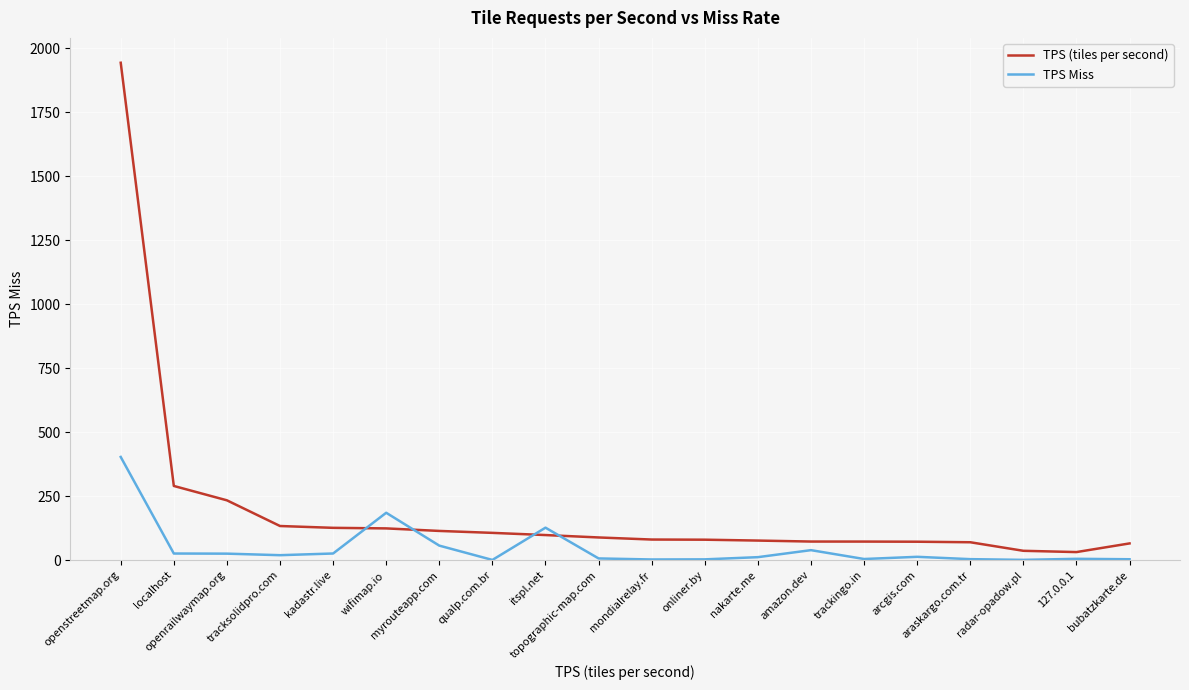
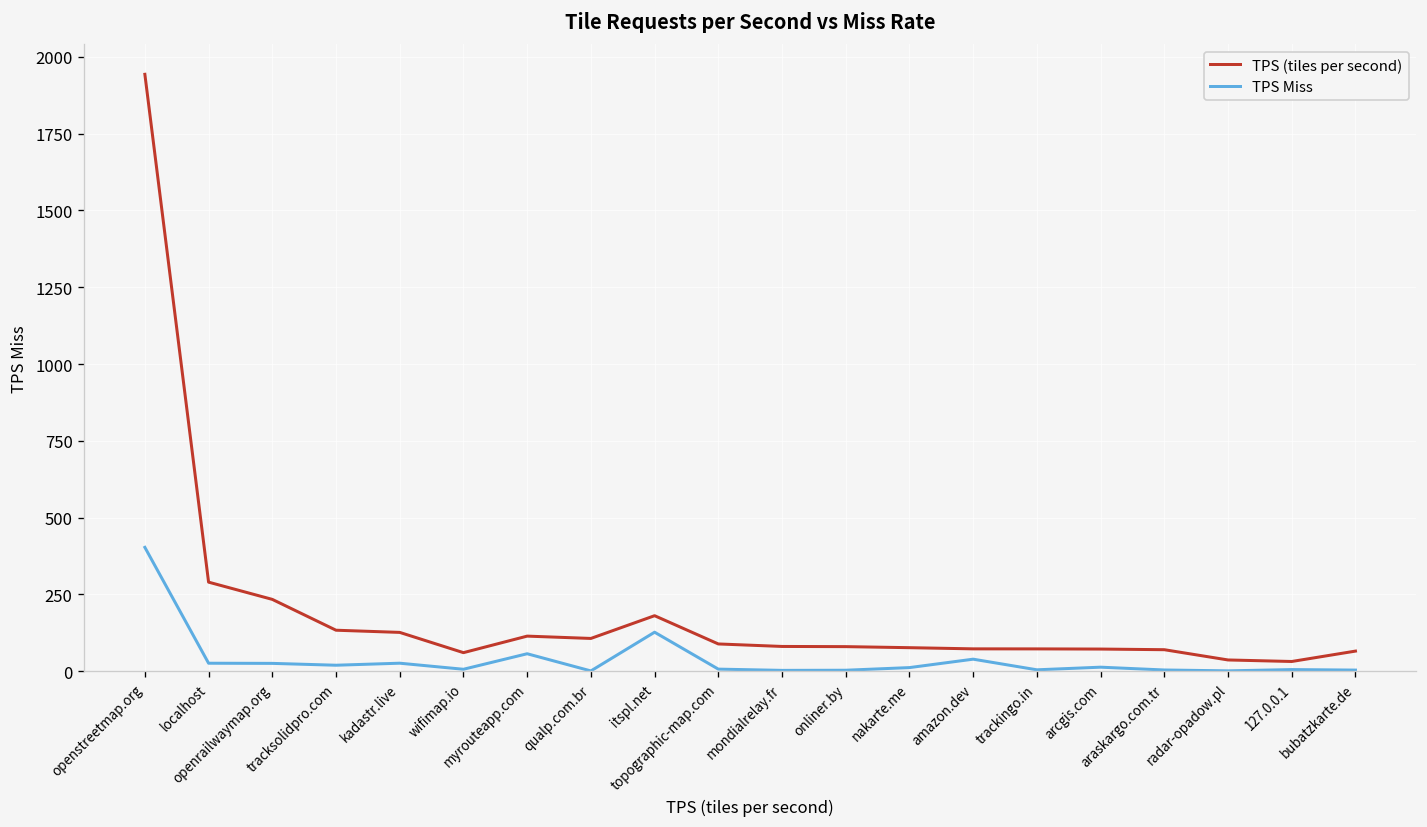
  {
    "TPS (tiles per second)": {
      "openstreetmap.org": 1940,
      "localhost": 290,
      "openrailwaymap.org": 230,
      "tracksolidpro.com": 130,
      "kadastr.live": 130,
-     "wifimap.io": 120,
+     "wifimap.io": 60,
      "myrouteapp.com": 110,
      "qualp.com.br": 110,
-     "itspl.net": 100,
+     "itspl.net": 180,
      "topographic-map.com": 90,
      "mondialrelay.fr": 80,
      "onliner.by": 80,
      "nakarte.me": 80,
      "amazon.dev": 70,
      "trackingo.in": 70,
      "arcgis.com": 70,
      "araskargo.com.tr": 70,
      "radar-opadow.pl": 40,
      "127.0.0.1": 30,
      "bubatzkarte.de": 70
    },
    "TPS Miss": {
      "openstreetmap.org": 400,
      "localhost": 30,
      "openrailwaymap.org": 30,
      "tracksolidpro.com": 20,
      "kadastr.live": 30,
-     "wifimap.io": 180,
+     "wifimap.io": 10,
      "myrouteapp.com": 60,
      "qualp.com.br": 0,
      "itspl.net": 130,
      "topographic-map.com": 10,
      "mondialrelay.fr": 0,
      "onliner.by": 0,
      "nakarte.me": 10,
      "amazon.dev": 40,
      "trackingo.in": 0,
      "arcgis.com": 10,
      "araskargo.com.tr": 0,
      "radar-opadow.pl": 0,
      "127.0.0.1": 0,
      "bubatzkarte.de": 0
    }
  }
